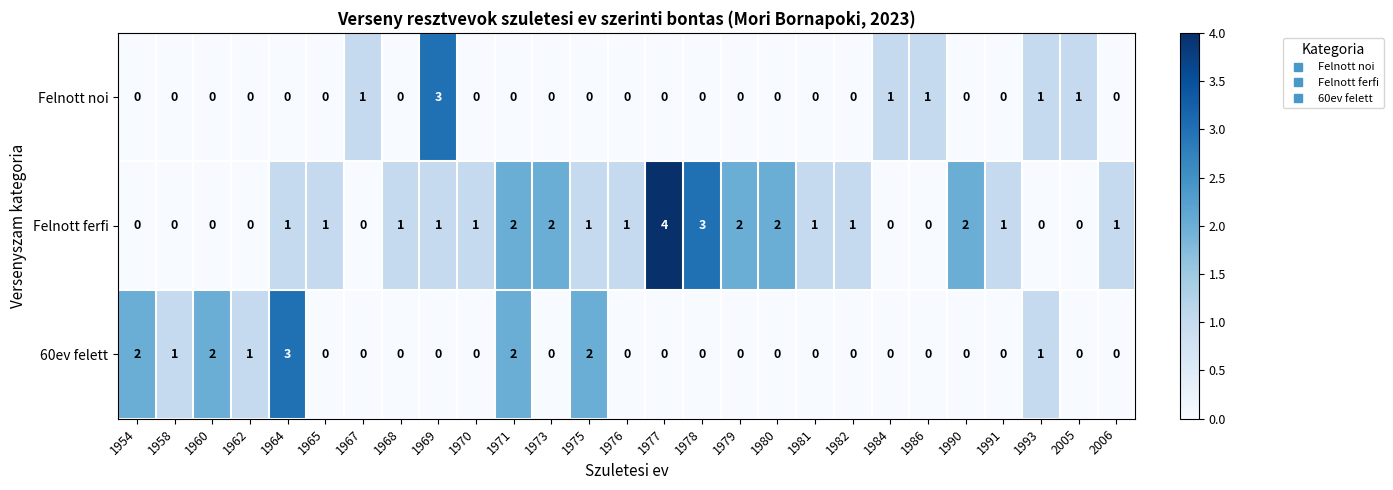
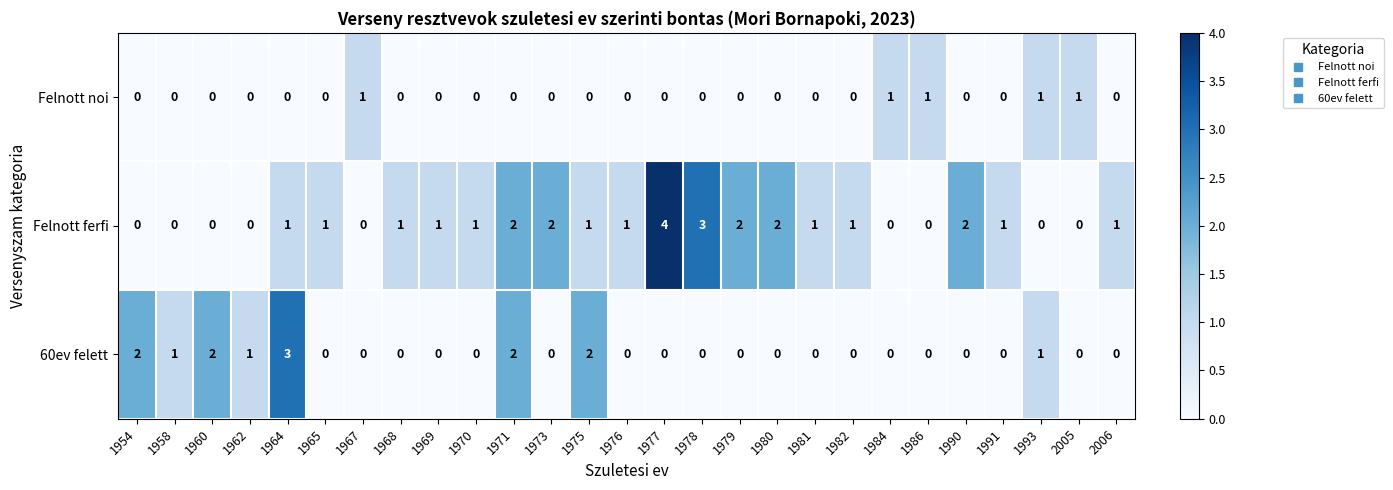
  {
    "Felnott noi": {
      "1954": 0,
      "1958": 0,
      "1960": 0,
      "1962": 0,
      "1964": 0,
      "1965": 0,
      "1967": 1,
      "1968": 0,
-     "1969": 3,
+     "1969": 0,
      "1970": 0,
      "1971": 0,
      "1973": 0,
      "1975": 0,
      "1976": 0,
      "1977": 0,
      "1978": 0,
      "1979": 0,
      "1980": 0,
      "1981": 0,
      "1982": 0,
      "1984": 1,
      "1986": 1,
      "1990": 0,
      "1991": 0,
      "1993": 1,
      "2005": 1,
      "2006": 0
    },
    "Felnott ferfi": {
      "1954": 0,
      "1958": 0,
      "1960": 0,
      "1962": 0,
      "1964": 1,
      "1965": 1,
      "1967": 0,
      "1968": 1,
      "1969": 1,
      "1970": 1,
      "1971": 2,
      "1973": 2,
      "1975": 1,
      "1976": 1,
      "1977": 4,
      "1978": 3,
      "1979": 2,
      "1980": 2,
      "1981": 1,
      "1982": 1,
      "1984": 0,
      "1986": 0,
      "1990": 2,
      "1991": 1,
      "1993": 0,
      "2005": 0,
      "2006": 1
    },
    "60ev felett": {
      "1954": 2,
      "1958": 1,
      "1960": 2,
      "1962": 1,
      "1964": 3,
      "1965": 0,
      "1967": 0,
      "1968": 0,
      "1969": 0,
      "1970": 0,
      "1971": 2,
      "1973": 0,
      "1975": 2,
      "1976": 0,
      "1977": 0,
      "1978": 0,
      "1979": 0,
      "1980": 0,
      "1981": 0,
      "1982": 0,
      "1984": 0,
      "1986": 0,
      "1990": 0,
      "1991": 0,
      "1993": 1,
      "2005": 0,
      "2006": 0
    }
  }
